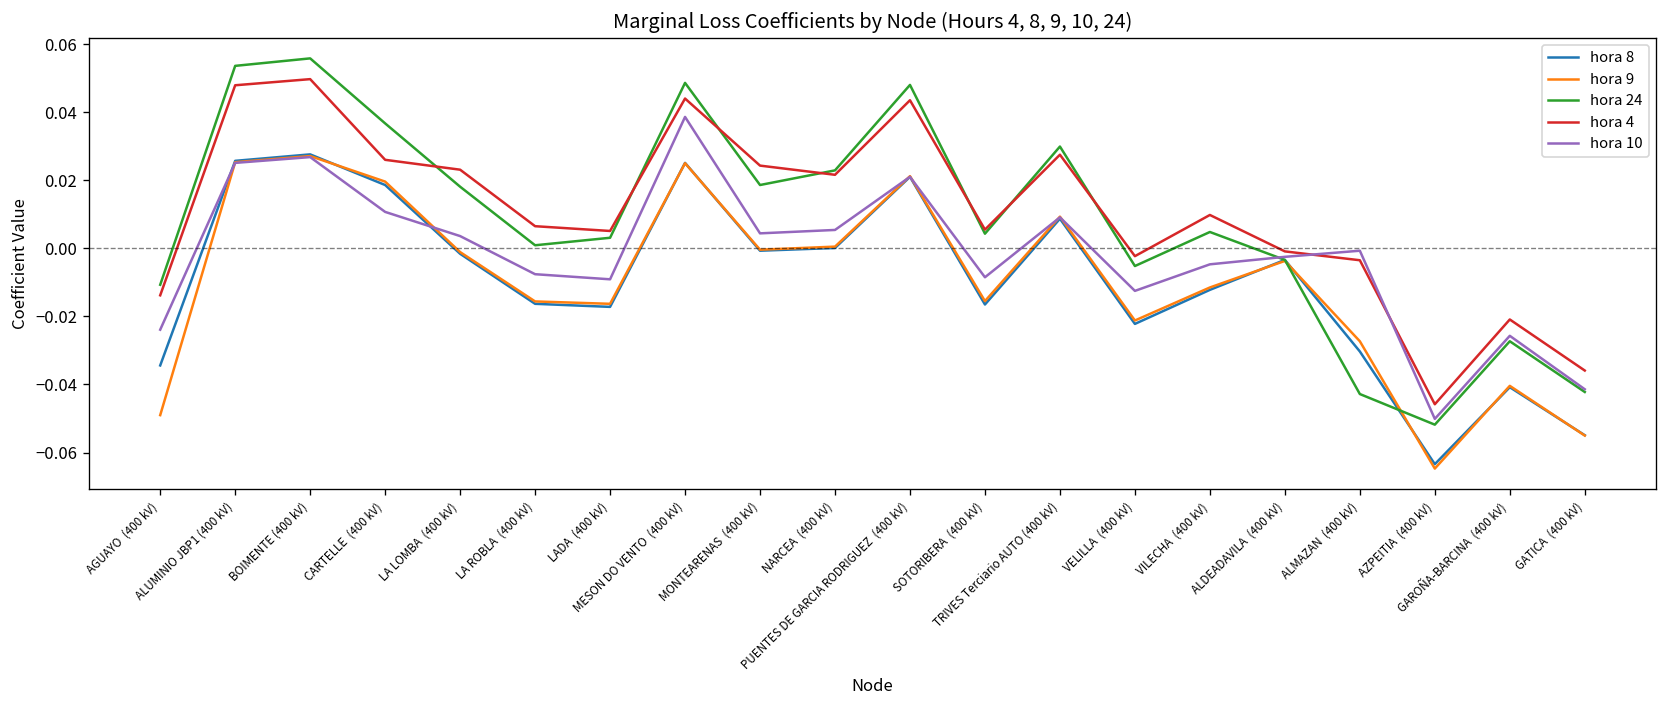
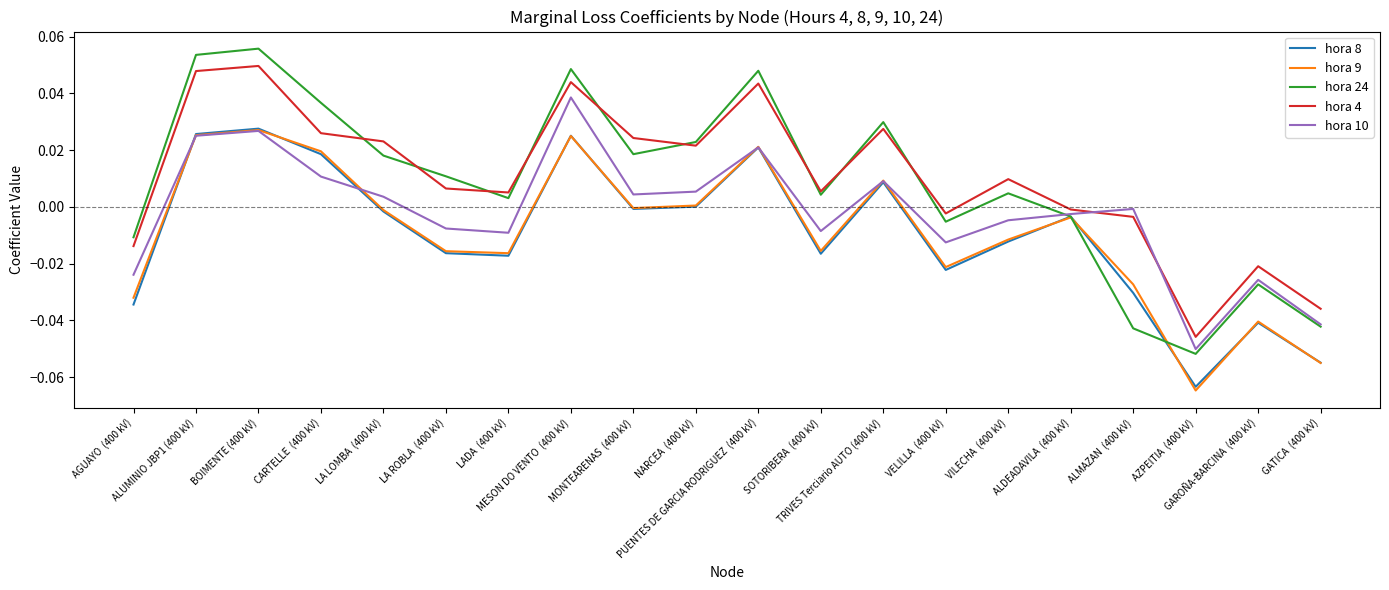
  {
    "hora 8": {
      "AGUAYO (400 kV)": -0.034,
      "CARTELLE (400 kV)": 0.019,
      "SOTORIBERA (400 kV)": -0.017,
      "VELILLA (400 kV)": -0.022,
      "ALMAZAN (400 kV)": -0.030,
      "AZPEITIA (400 kV)": -0.063
    },
    "hora 9": {
-     "AGUAYO (400 kV)": -0.049,
+     "AGUAYO (400 kV)": -0.032,
      "CARTELLE (400 kV)": 0.020,
      "SOTORIBERA (400 kV)": -0.016,
      "VELILLA (400 kV)": -0.021,
      "ALMAZAN (400 kV)": -0.027,
      "AZPEITIA (400 kV)": -0.065
    },
    "hora 24": {
      "AGUAYO (400 kV)": -0.011,
      "ALUMINIO JBP1 (400 kV)": 0.054,
      "BOIMENTE (400 kV)": 0.056,
      "CARTELLE (400 kV)": 0.037,
      "LA LOMBA (400 kV)": 0.018,
-     "LA ROBLA (400 kV)": 0.001,
+     "LA ROBLA (400 kV)": 0.011,
      "LADA (400 kV)": 0.003,
      "MESON DO VENTO (400 kV)": 0.049,
      "MONTEARENAS (400 kV)": 0.019,
      "NARCEA (400 kV)": 0.023,
      "PUENTES DE GARCIA RODRIGUEZ (400 kV)": 0.048,
      "SOTORIBERA (400 kV)": 0.004,
      "TRIVES Terciario AUTO (400 kV)": 0.030,
      "VELILLA (400 kV)": -0.005,
      "VILECHA (400 kV)": 0.005,
      "ALMAZAN (400 kV)": -0.043,
      "AZPEITIA (400 kV)": -0.052,
      "GAROÑA-BARCINA (400 kV)": -0.027
    },
    "hora 4": {
      "AGUAYO (400 kV)": -0.014,
      "ALUMINIO JBP1 (400 kV)": 0.048,
      "BOIMENTE (400 kV)": 0.050,
      "CARTELLE (400 kV)": 0.026,
      "LA LOMBA (400 kV)": 0.023,
      "LA ROBLA (400 kV)": 0.007,
      "LADA (400 kV)": 0.005,
      "MESON DO VENTO (400 kV)": 0.044,
      "MONTEARENAS (400 kV)": 0.024,
      "NARCEA (400 kV)": 0.022,
      "PUENTES DE GARCIA RODRIGUEZ (400 kV)": 0.044,
      "SOTORIBERA (400 kV)": 0.006,
      "TRIVES Terciario AUTO (400 kV)": 0.028,
      "VELILLA (400 kV)": -0.002,
      "VILECHA (400 kV)": 0.010,
      "ALDEADAVILA (400 kV)": -0.001,
      "ALMAZAN (400 kV)": -0.004,
      "AZPEITIA (400 kV)": -0.046,
      "GAROÑA-BARCINA (400 kV)": -0.021,
      "GATICA (400 kV)": -0.036
    },
    "hora 10": {
      "AGUAYO (400 kV)": -0.024,
      "CARTELLE (400 kV)": 0.011,
      "LA LOMBA (400 kV)": 0.004,
      "LA ROBLA (400 kV)": -0.008,
      "LADA (400 kV)": -0.009,
      "MESON DO VENTO (400 kV)": 0.039,
      "MONTEARENAS (400 kV)": 0.004,
      "NARCEA (400 kV)": 0.005,
      "SOTORIBERA (400 kV)": -0.009,
      "VELILLA (400 kV)": -0.013,
      "VILECHA (400 kV)": -0.005,
      "ALDEADAVILA (400 kV)": -0.003,
      "ALMAZAN (400 kV)": -0.001,
      "AZPEITIA (400 kV)": -0.050,
      "GAROÑA-BARCINA (400 kV)": -0.026
    }
  }
